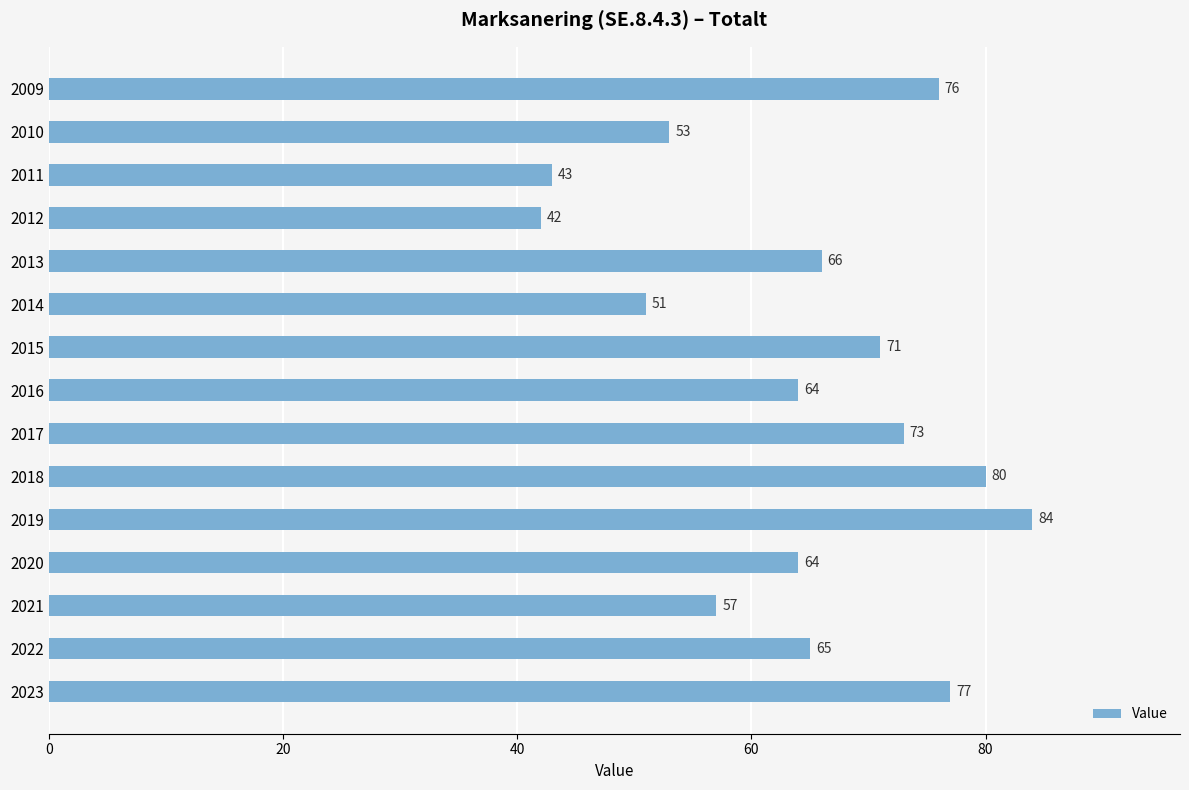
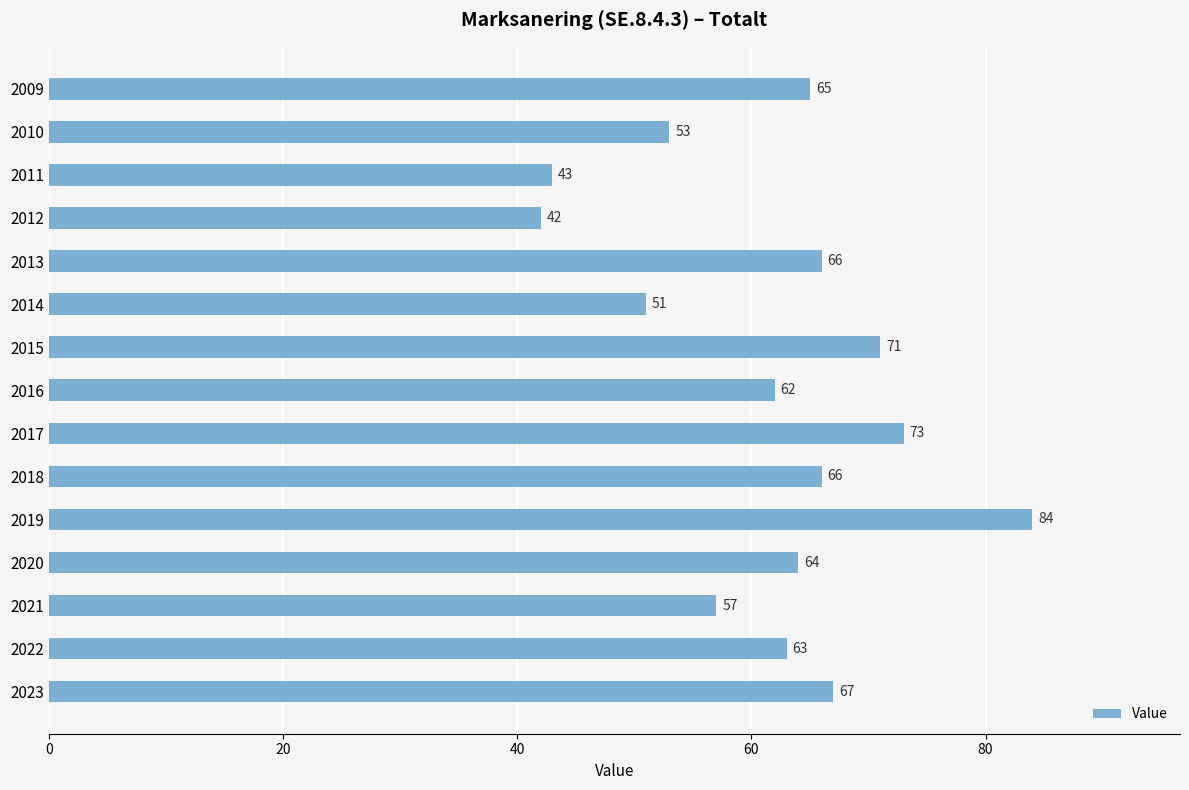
  {
-   "2009": 76,
+   "2009": 65,
    "2010": 53,
    "2011": 43,
    "2012": 42,
    "2013": 66,
    "2014": 51,
    "2015": 71,
-   "2016": 64,
+   "2016": 62,
    "2017": 73,
-   "2018": 80,
+   "2018": 66,
    "2019": 84,
    "2020": 64,
    "2021": 57,
-   "2022": 65,
-   "2023": 77
+   "2022": 63,
+   "2023": 67
  }
